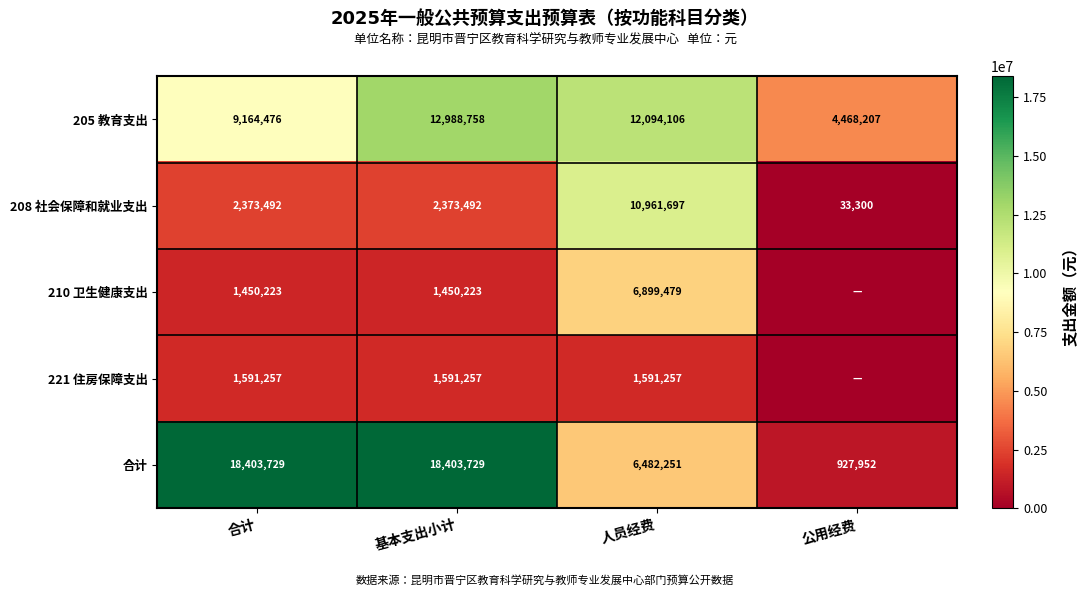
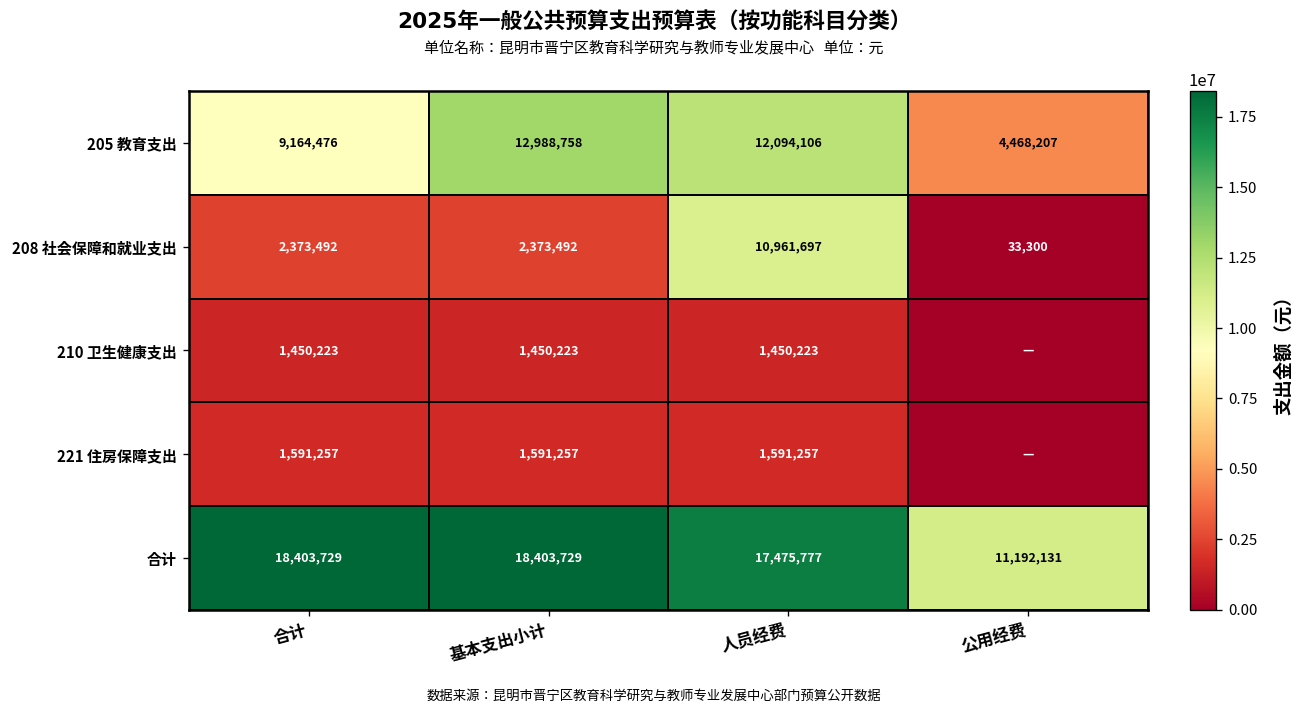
  {
    "205 教育支出": {
      "合计": "9,164,476",
      "基本支出小计": "12,988,758",
      "人员经费": "12,094,106",
      "公用经费": "4,468,207"
    },
    "208 社会保障和就业支出": {
      "合计": "2,373,492",
      "基本支出小计": "2,373,492",
      "人员经费": "10,961,697",
      "公用经费": "33,300"
    },
    "210 卫生健康支出": {
      "合计": "1,450,223",
      "基本支出小计": "1,450,223",
-     "人员经费": "6,899,479"
+     "人员经费": "1,450,223"
    },
    "221 住房保障支出": {
      "合计": "1,591,257",
      "基本支出小计": "1,591,257",
      "人员经费": "1,591,257"
    },
    "合计": {
      "合计": "18,403,729",
      "基本支出小计": "18,403,729",
-     "人员经费": "6,482,251",
-     "公用经费": "927,952"
+     "人员经费": "17,475,777",
+     "公用经费": "11,192,131"
    }
  }
